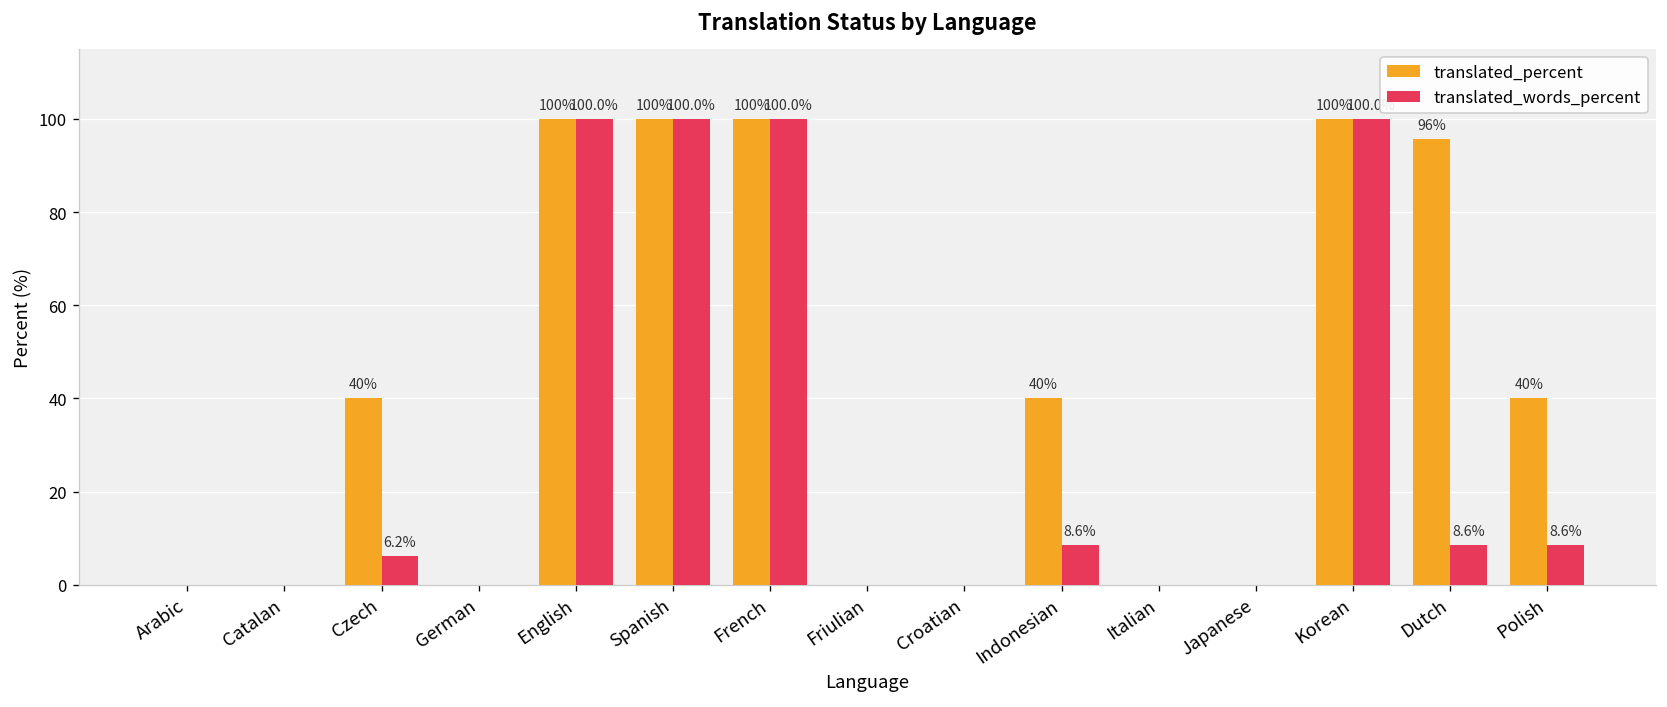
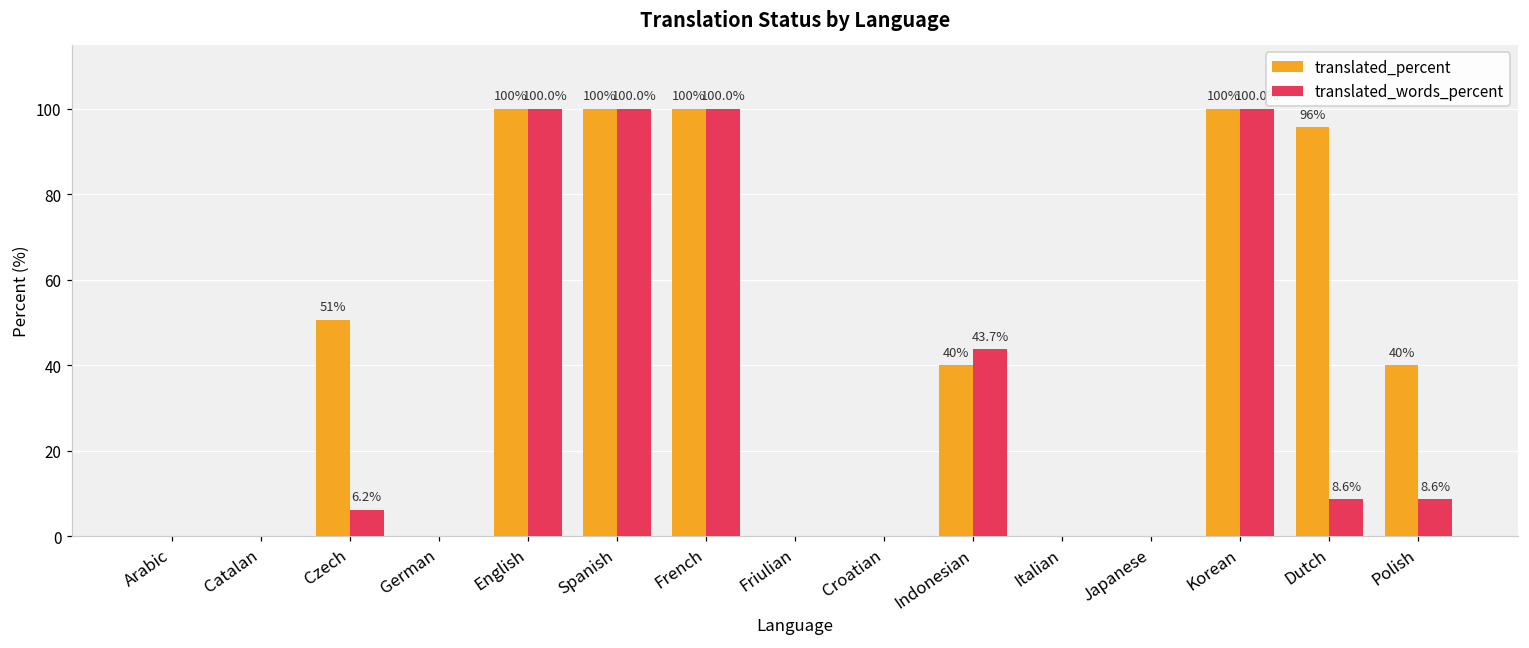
  {
    "translated_percent": {
-     "Czech": "40%",
+     "Czech": "51%",
      "Indonesian": "40%",
      "Dutch": "96%",
      "Polish": "40%"
    },
    "translated_words_percent": {
      "Czech": "6.2%",
      "English": "100.0%",
      "Spanish": "100.0%",
      "French": "100.0%",
-     "Indonesian": "8.6%",
+     "Indonesian": "43.7%",
      "Dutch": "8.6%",
      "Polish": "8.6%"
    }
  }
